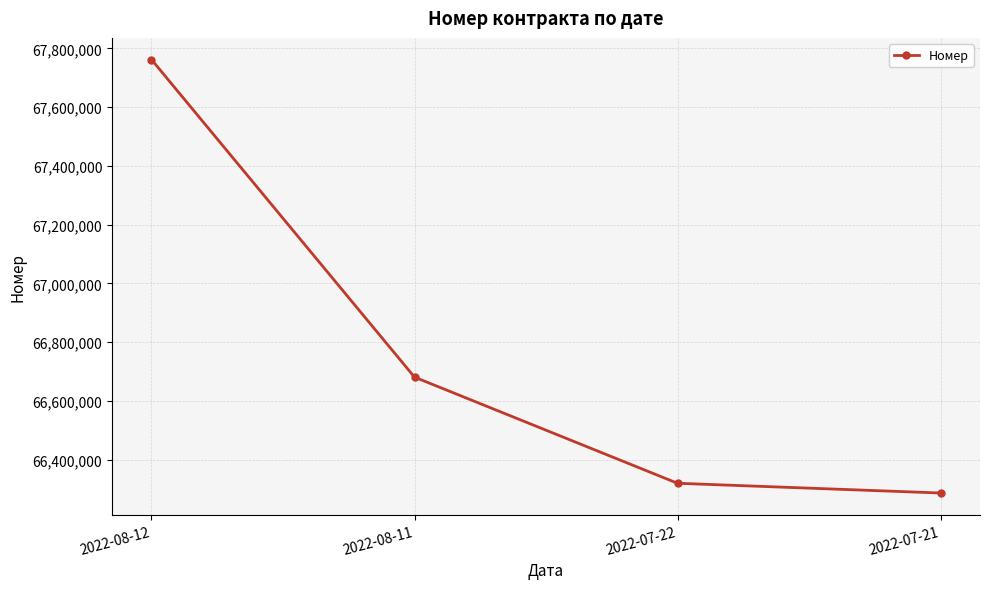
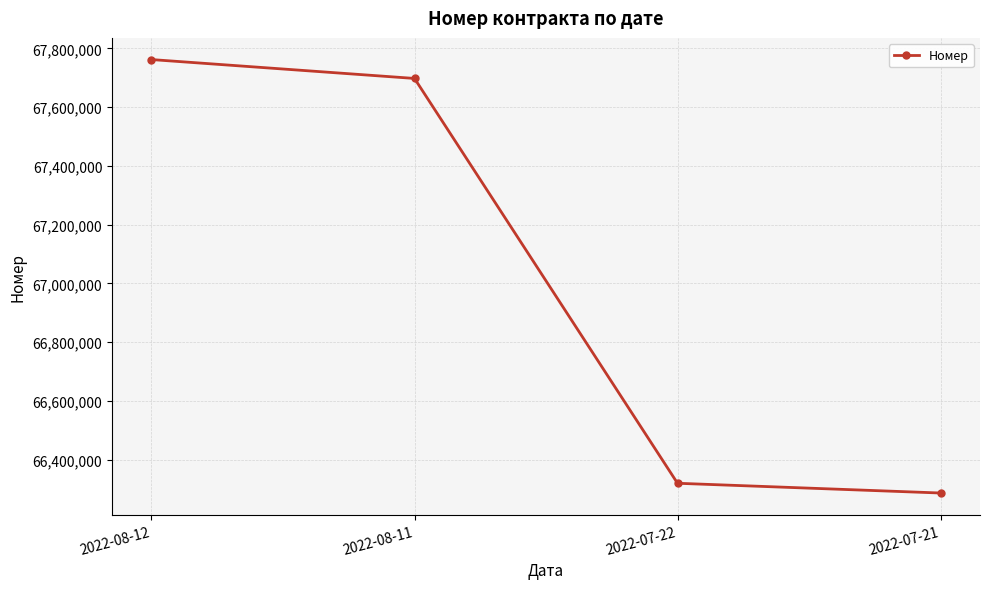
  {
    "2022-08-12": "67,760,000",
-   "2022-08-11": "66,680,000",
+   "2022-08-11": "67,700,000",
    "2022-07-22": "66,320,000",
    "2022-07-21": "66,290,000"
  }
